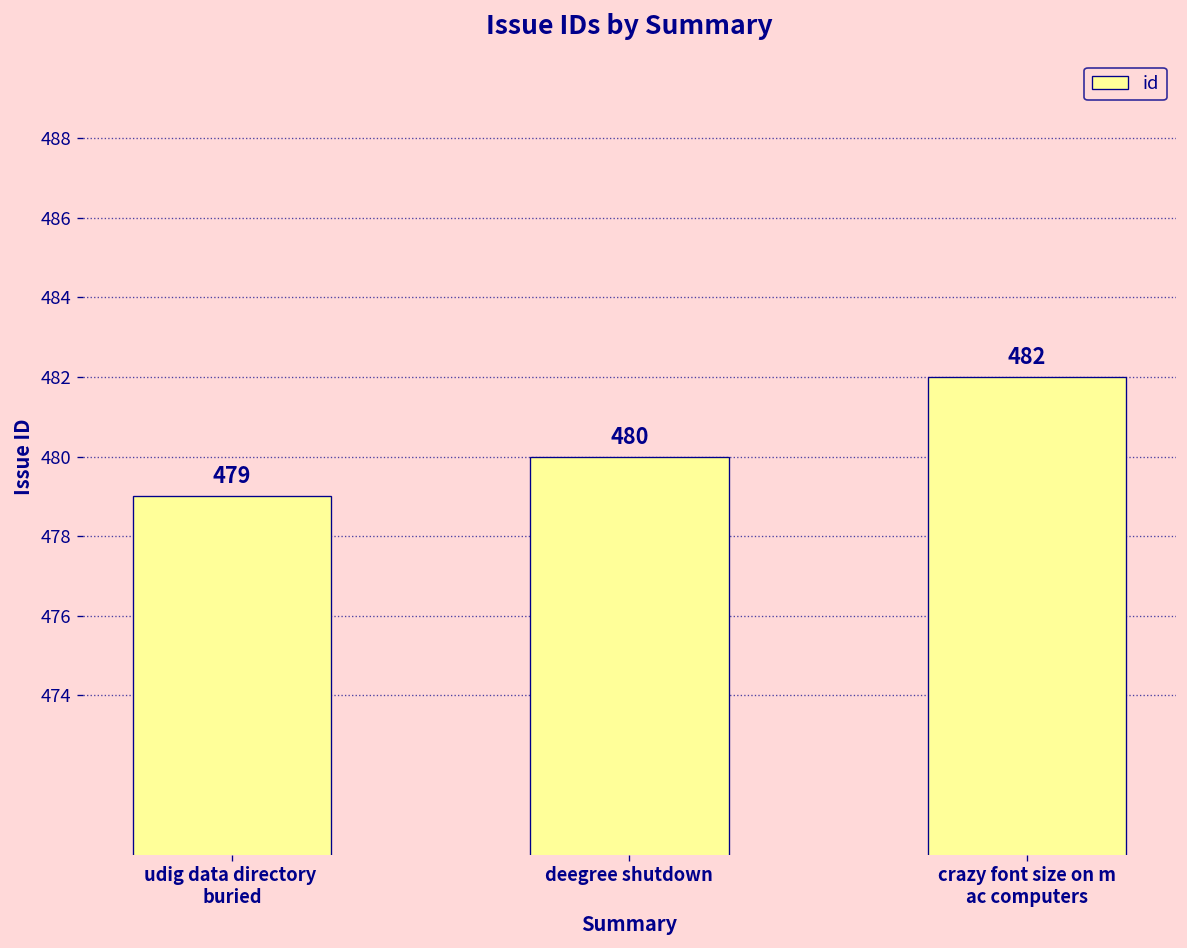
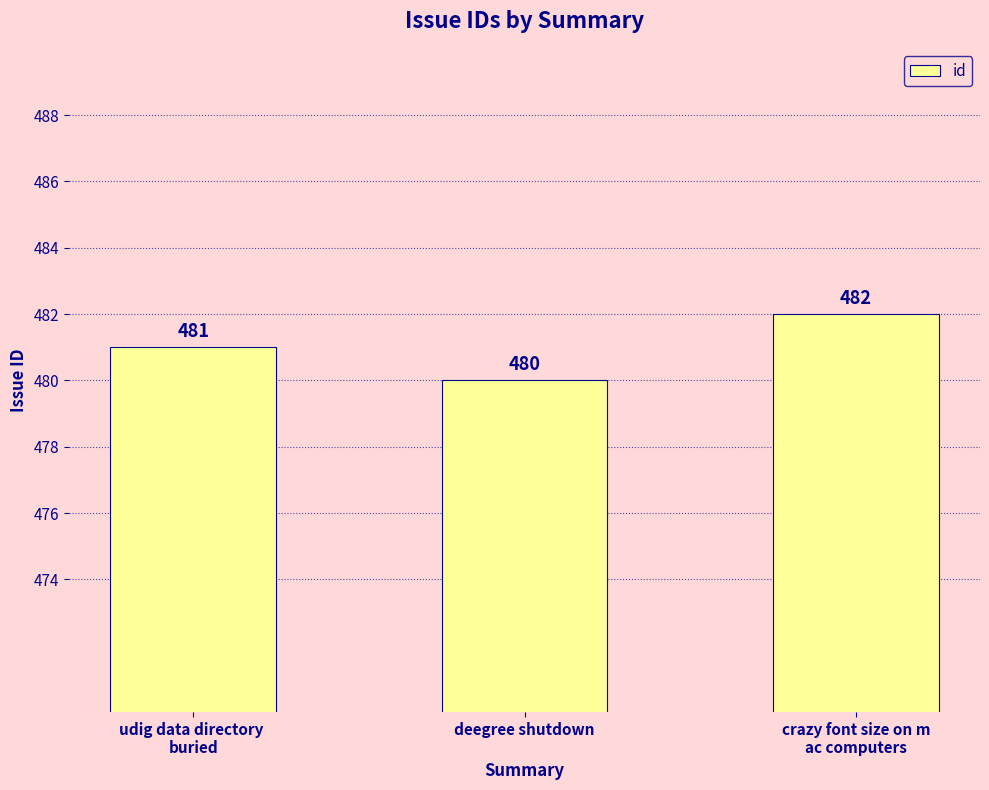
  {
-   "udig data directory buried": 479,
+   "udig data directory buried": 481,
    "deegree shutdown": 480,
    "crazy font size on m ac computers": 482
  }
